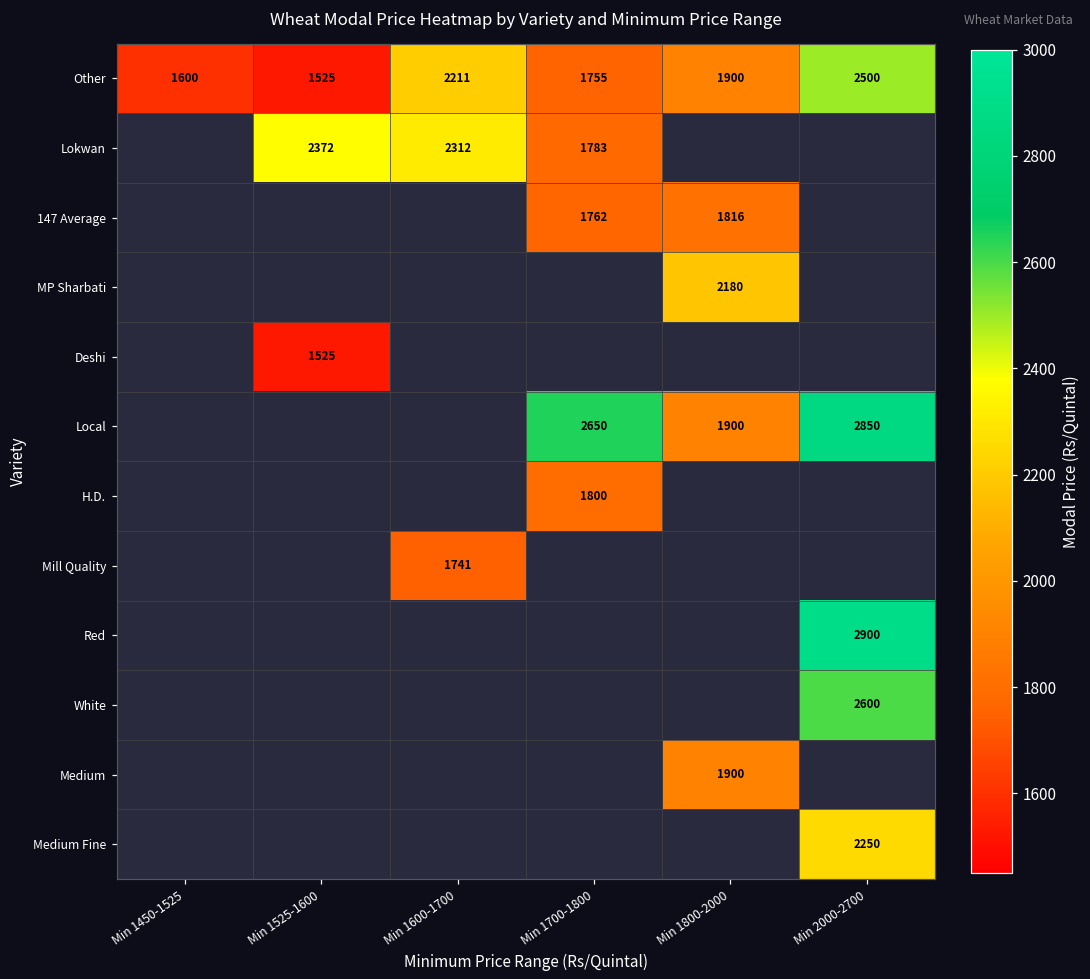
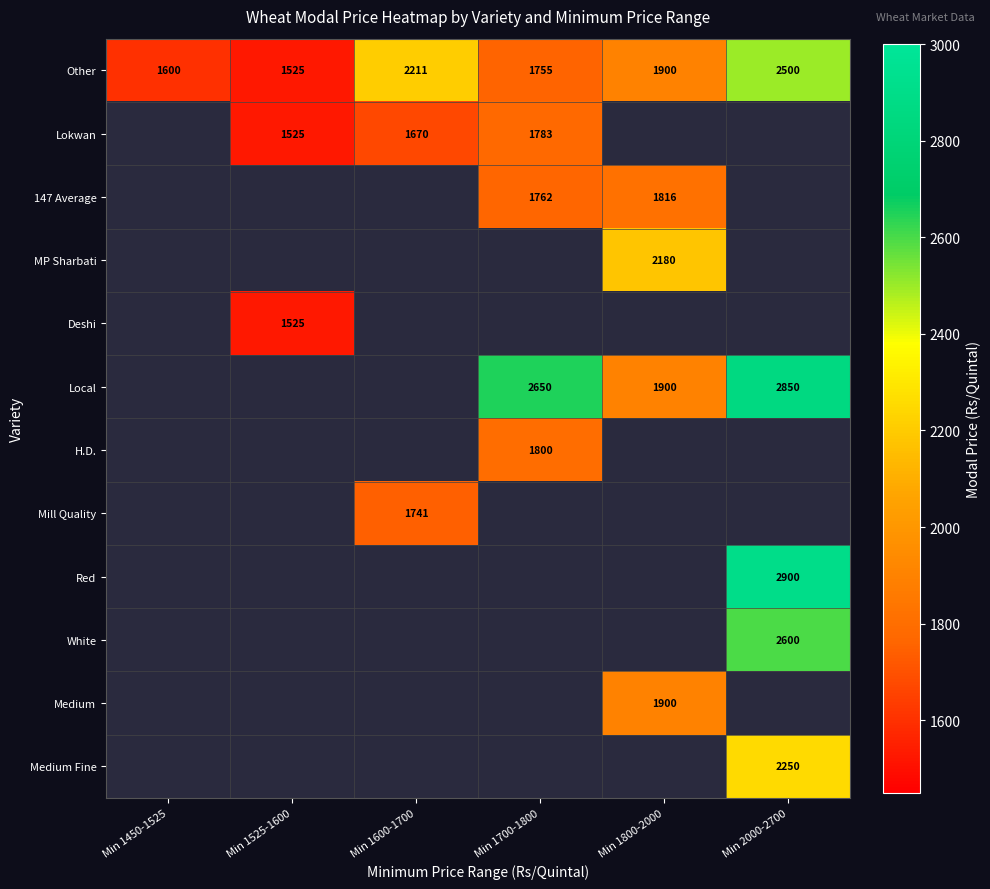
  {
    "Other": {
      "Min 1450-1525": 1600,
      "Min 1525-1600": 1525,
      "Min 1600-1700": 2211,
      "Min 1700-1800": 1755,
      "Min 1800-2000": 1900,
      "Min 2000-2700": 2500
    },
    "Lokwan": {
-     "Min 1525-1600": 2372,
-     "Min 1600-1700": 2312,
+     "Min 1525-1600": 1525,
+     "Min 1600-1700": 1670,
      "Min 1700-1800": 1783
    },
    "147 Average": {
      "Min 1700-1800": 1762,
      "Min 1800-2000": 1816
    },
    "MP Sharbati": {
      "Min 1800-2000": 2180
    },
    "Deshi": {
      "Min 1525-1600": 1525
    },
    "Local": {
      "Min 1700-1800": 2650,
      "Min 1800-2000": 1900,
      "Min 2000-2700": 2850
    },
    "H.D.": {
      "Min 1700-1800": 1800
    },
    "Mill Quality": {
      "Min 1600-1700": 1741
    },
    "Red": {
      "Min 2000-2700": 2900
    },
    "White": {
      "Min 2000-2700": 2600
    },
    "Medium": {
      "Min 1800-2000": 1900
    },
    "Medium Fine": {
      "Min 2000-2700": 2250
    }
  }
